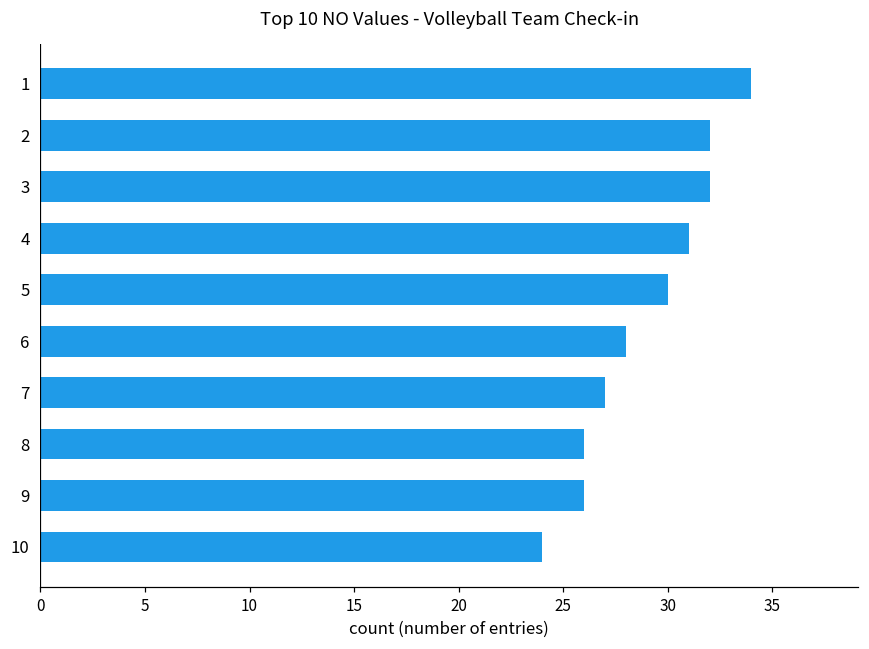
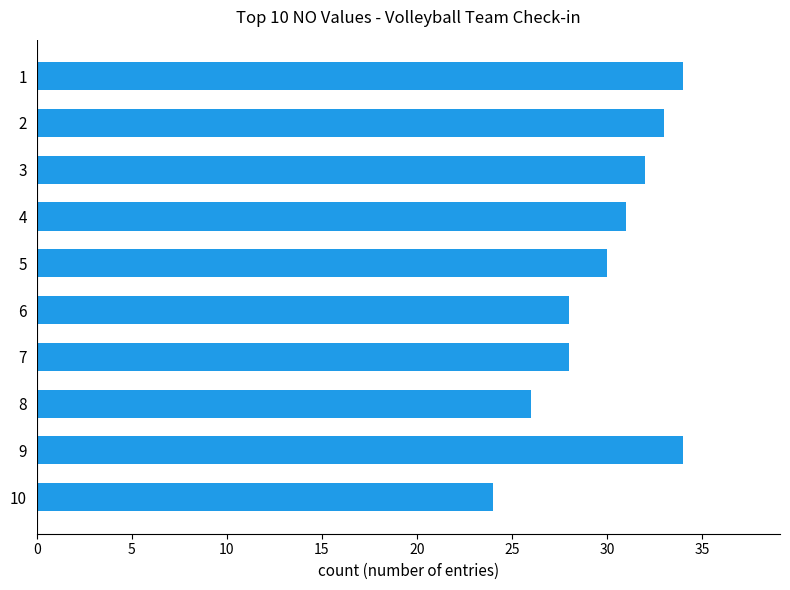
  {
    "1": 34,
-   "2": 32,
+   "2": 33,
    "3": 32,
    "4": 31,
    "5": 30,
    "6": 28,
-   "7": 27,
+   "7": 28,
    "8": 26,
-   "9": 26,
+   "9": 34,
    "10": 24
  }
